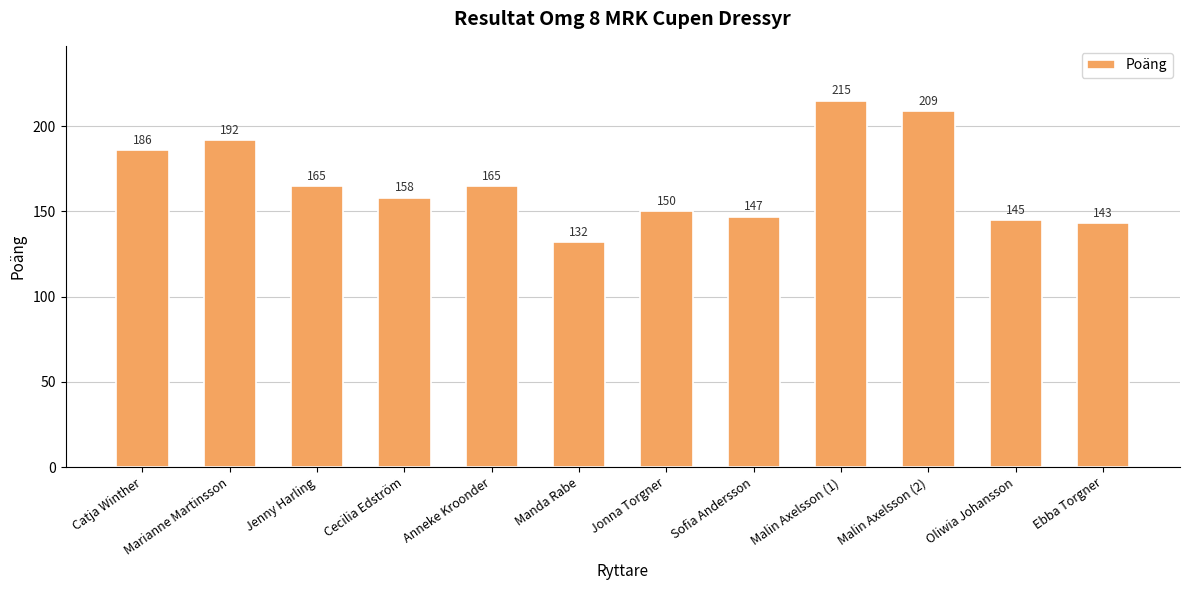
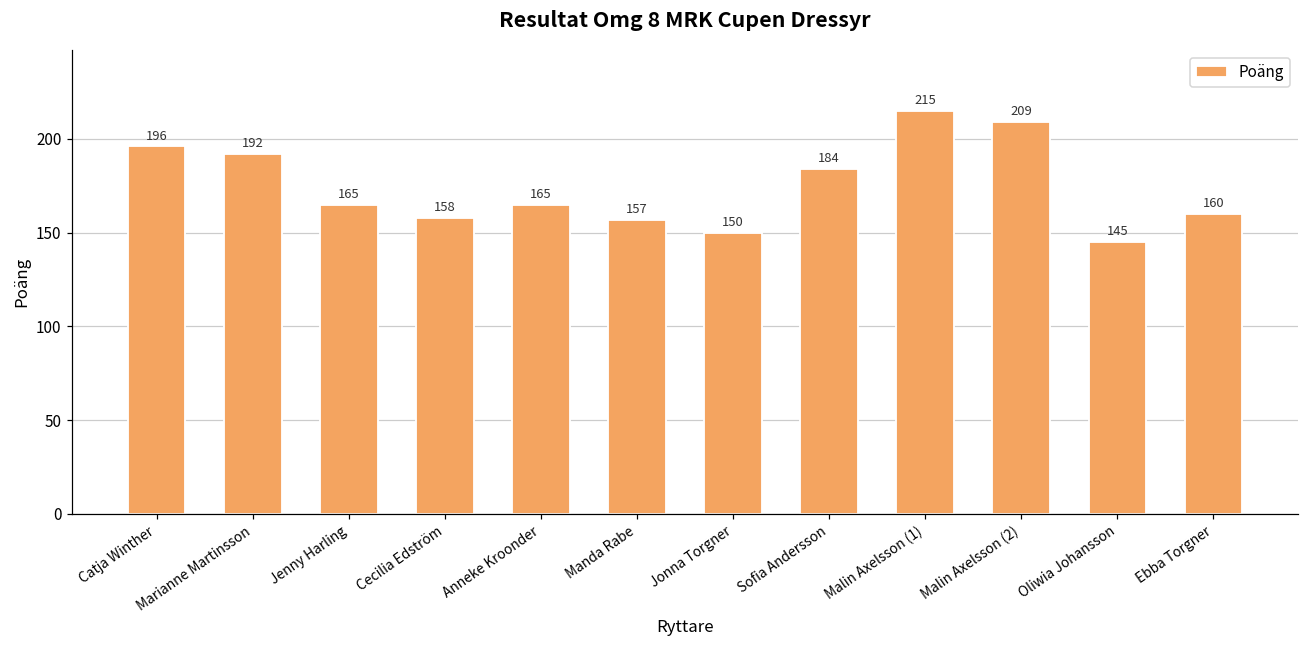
  {
-   "Catja Winther": 186,
+   "Catja Winther": 196,
    "Marianne Martinsson": 192,
    "Jenny Harling": 165,
    "Cecilia Edström": 158,
    "Anneke Kroonder": 165,
-   "Manda Rabe": 132,
+   "Manda Rabe": 157,
    "Jonna Torgner": 150,
-   "Sofia Andersson": 147,
+   "Sofia Andersson": 184,
    "Malin Axelsson (1)": 215,
    "Malin Axelsson (2)": 209,
    "Oliwia Johansson": 145,
-   "Ebba Torgner": 143
+   "Ebba Torgner": 160
  }
